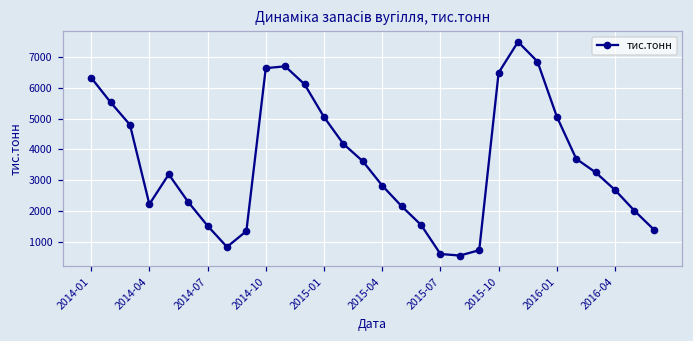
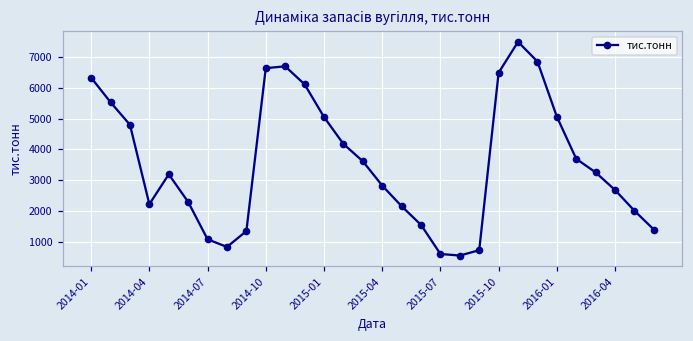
  {
    "2014-01": 6300,
    "2014-04": 2200,
-   "2014-07": 1500,
+   "2014-07": 1100,
    "2014-10": 6600,
    "2015-01": 5100,
    "2015-04": 2800,
    "2015-07": 600,
    "2015-10": 6500,
    "2016-01": 5100,
    "2016-04": 2700
  }
